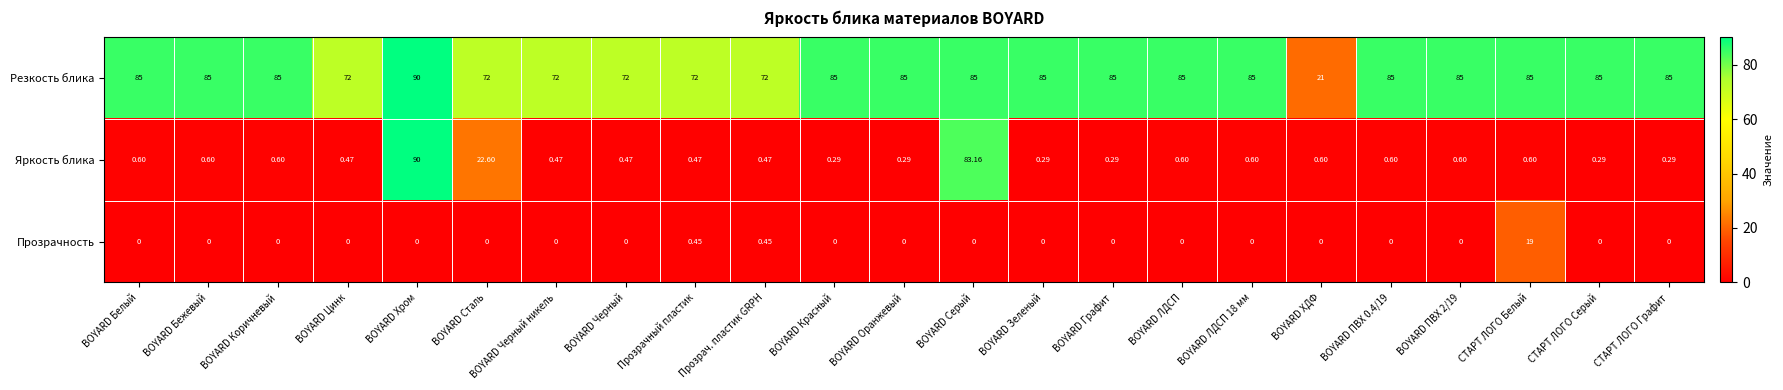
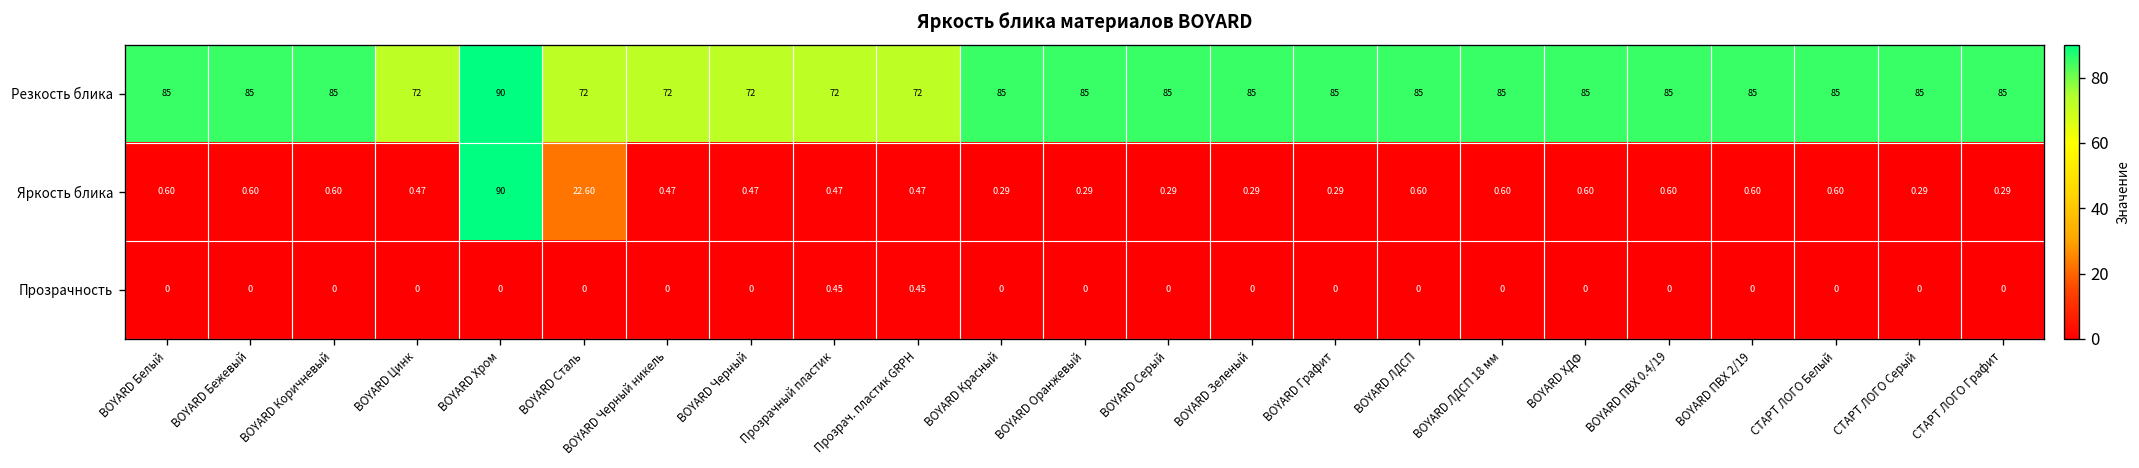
  {
    "Резкость блика": {
      "BOYARD Белый": 85,
      "BOYARD Бежевый": 85,
      "BOYARD Коричневый": 85,
      "BOYARD Цинк": 72,
      "BOYARD Хром": 90,
      "BOYARD Сталь": 72,
      "BOYARD Черный никель": 72,
      "BOYARD Черный": 72,
      "Прозрачный пластик": 72,
      "Прозрач. пластик GRPH": 72,
      "BOYARD Красный": 85,
      "BOYARD Оранжевый": 85,
      "BOYARD Серый": 85,
      "BOYARD Зеленый": 85,
      "BOYARD Графит": 85,
      "BOYARD ЛДСП": 85,
      "BOYARD ЛДСП 18 мм": 85,
-     "BOYARD ХДФ": 21,
+     "BOYARD ХДФ": 85,
      "BOYARD ПВХ 0.4/19": 85,
      "BOYARD ПВХ 2/19": 85,
      "СТАРТ ЛОГО Белый": 85,
      "СТАРТ ЛОГО Серый": 85,
      "СТАРТ ЛОГО Графит": 85
    },
    "Яркость блика": {
      "BOYARD Белый": 0.60,
      "BOYARD Бежевый": 0.60,
      "BOYARD Коричневый": 0.60,
      "BOYARD Цинк": 0.47,
      "BOYARD Хром": 90,
      "BOYARD Сталь": 22.60,
      "BOYARD Черный никель": 0.47,
      "BOYARD Черный": 0.47,
      "Прозрачный пластик": 0.47,
      "Прозрач. пластик GRPH": 0.47,
      "BOYARD Красный": 0.29,
      "BOYARD Оранжевый": 0.29,
-     "BOYARD Серый": 83.16,
+     "BOYARD Серый": 0.29,
      "BOYARD Зеленый": 0.29,
      "BOYARD Графит": 0.29,
      "BOYARD ЛДСП": 0.60,
      "BOYARD ЛДСП 18 мм": 0.60,
      "BOYARD ХДФ": 0.60,
      "BOYARD ПВХ 0.4/19": 0.60,
      "BOYARD ПВХ 2/19": 0.60,
      "СТАРТ ЛОГО Белый": 0.60,
      "СТАРТ ЛОГО Серый": 0.29,
      "СТАРТ ЛОГО Графит": 0.29
    },
    "Прозрачность": {
      "BOYARD Белый": 0,
      "BOYARD Бежевый": 0,
      "BOYARD Коричневый": 0,
      "BOYARD Цинк": 0,
      "BOYARD Хром": 0,
      "BOYARD Сталь": 0,
      "BOYARD Черный никель": 0,
      "BOYARD Черный": 0,
      "Прозрачный пластик": 0.45,
      "Прозрач. пластик GRPH": 0.45,
      "BOYARD Красный": 0,
      "BOYARD Оранжевый": 0,
      "BOYARD Серый": 0,
      "BOYARD Зеленый": 0,
      "BOYARD Графит": 0,
      "BOYARD ЛДСП": 0,
      "BOYARD ЛДСП 18 мм": 0,
      "BOYARD ХДФ": 0,
      "BOYARD ПВХ 0.4/19": 0,
      "BOYARD ПВХ 2/19": 0,
-     "СТАРТ ЛОГО Белый": 19,
+     "СТАРТ ЛОГО Белый": 0,
      "СТАРТ ЛОГО Серый": 0,
      "СТАРТ ЛОГО Графит": 0
    }
  }
